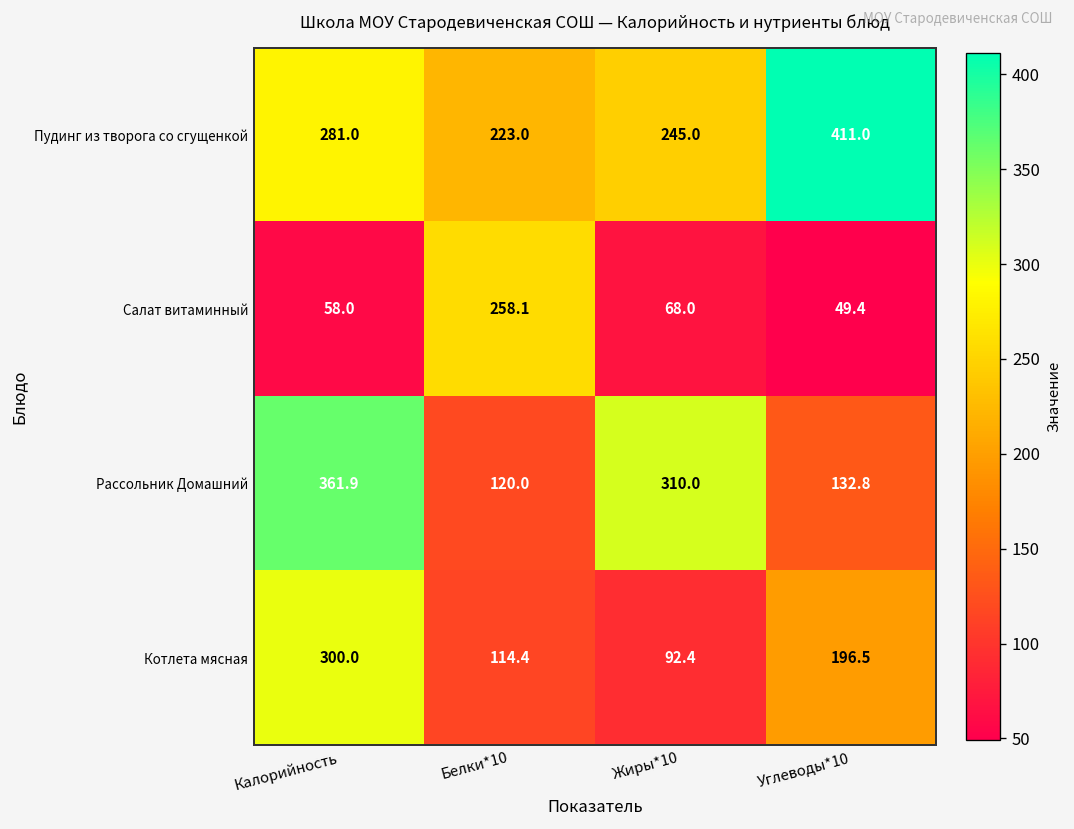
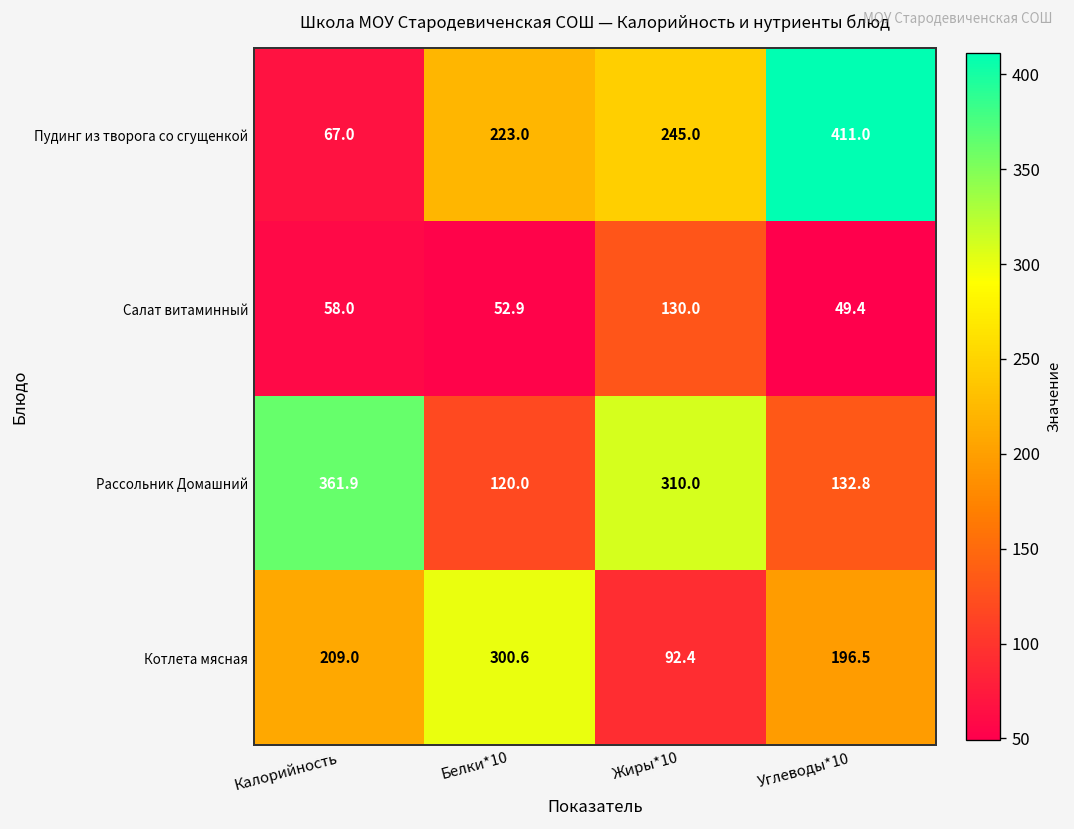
  {
    "Пудинг из творога со сгущенкой": {
-     "Калорийность": 281.0,
+     "Калорийность": 67.0,
      "Белки*10": 223.0,
      "Жиры*10": 245.0,
      "Углеводы*10": 411.0
    },
    "Салат витаминный": {
      "Калорийность": 58.0,
-     "Белки*10": 258.1,
-     "Жиры*10": 68.0,
+     "Белки*10": 52.9,
+     "Жиры*10": 130.0,
      "Углеводы*10": 49.4
    },
    "Рассольник Домашний": {
      "Калорийность": 361.9,
      "Белки*10": 120.0,
      "Жиры*10": 310.0,
      "Углеводы*10": 132.8
    },
    "Котлета мясная": {
-     "Калорийность": 300.0,
-     "Белки*10": 114.4,
+     "Калорийность": 209.0,
+     "Белки*10": 300.6,
      "Жиры*10": 92.4,
      "Углеводы*10": 196.5
    }
  }
